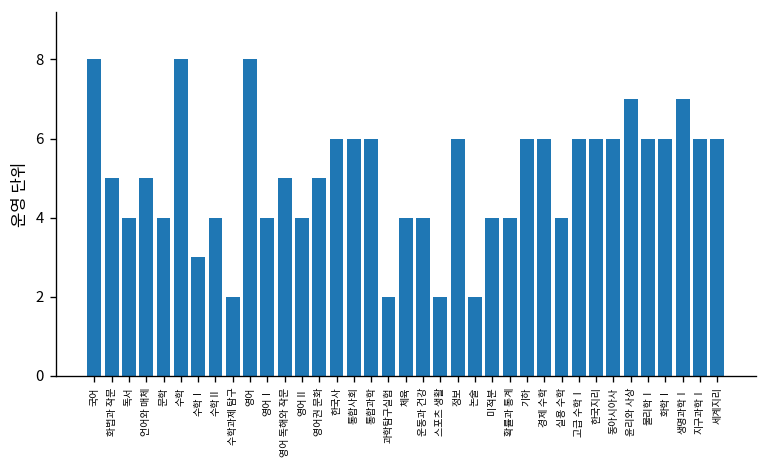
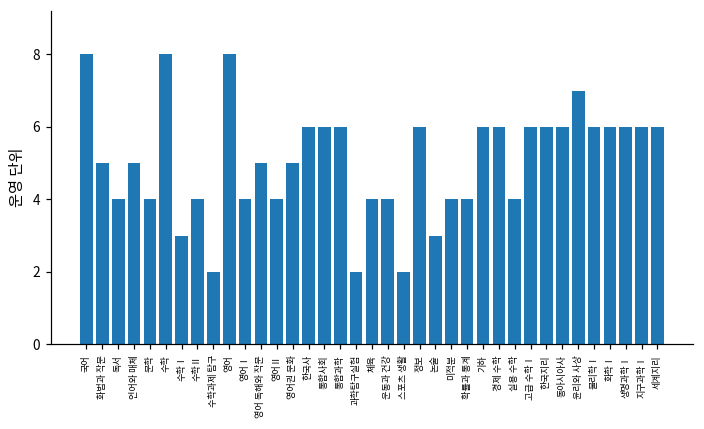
  {
    "국어": 8,
    "화법과 작문": 5,
    "독서": 4,
    "언어와 매체": 5,
    "문학": 4,
    "수학": 8,
    "수학Ⅰ": 3,
    "수학Ⅱ": 4,
    "수학과제 탐구": 2,
    "영어": 8,
    "영어Ⅰ": 4,
    "영어 독해와 작문": 5,
    "영어Ⅱ": 4,
    "영어권 문화": 5,
    "한국사": 6,
    "통합사회": 6,
    "통합과학": 6,
    "과학탐구실험": 2,
    "체육": 4,
    "운동과 건강": 4,
    "스포츠 생활": 2,
    "정보": 6,
-   "논술": 2,
+   "논술": 3,
    "미적분": 4,
    "확률과 통계": 4,
    "기하": 6,
    "경제 수학": 6,
    "실용 수학": 4,
    "고급 수학Ⅰ": 6,
    "한국지리": 6,
    "동아시아사": 6,
    "윤리와 사상": 7,
    "물리학Ⅰ": 6,
    "화학Ⅰ": 6,
-   "생명과학Ⅰ": 7,
+   "생명과학Ⅰ": 6,
    "지구과학Ⅰ": 6,
    "세계지리": 6
  }
